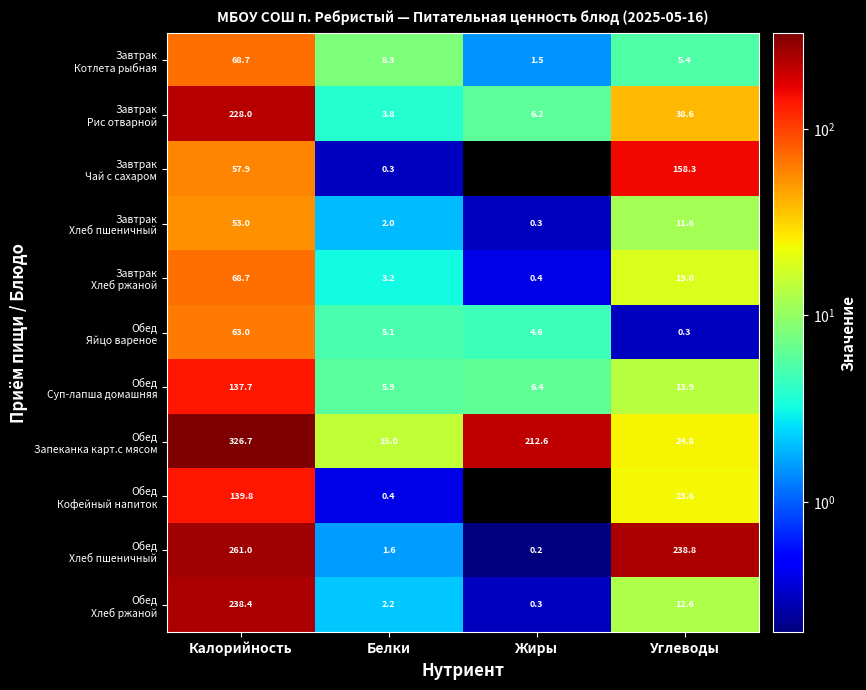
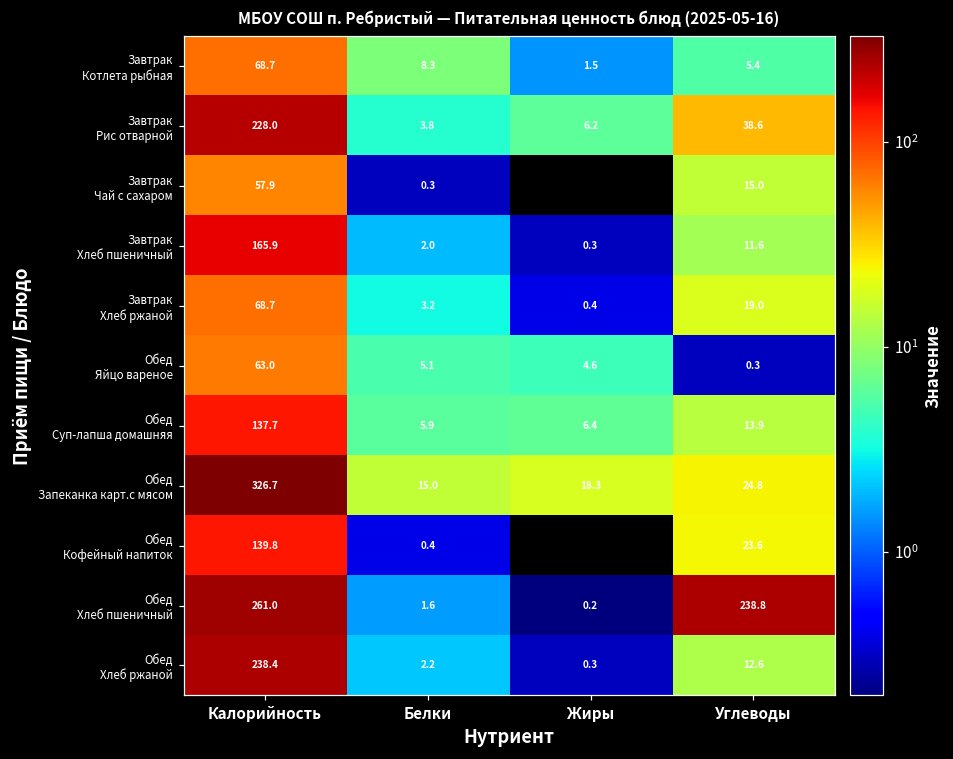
  {
    "Завтрак Котлета рыбная": {
      "Калорийность": 68.7,
      "Белки": 8.3,
      "Жиры": 1.5,
      "Углеводы": 5.4
    },
    "Завтрак Рис отварной": {
      "Калорийность": 228.0,
      "Белки": 3.8,
      "Жиры": 6.2,
      "Углеводы": 38.6
    },
    "Завтрак Чай с сахаром": {
      "Калорийность": 57.9,
      "Белки": 0.3,
-     "Углеводы": 158.3
+     "Углеводы": 15.0
    },
    "Завтрак Хлеб пшеничный": {
-     "Калорийность": 53.0,
+     "Калорийность": 165.9,
      "Белки": 2.0,
      "Жиры": 0.3,
      "Углеводы": 11.6
    },
    "Завтрак Хлеб ржаной": {
      "Калорийность": 68.7,
      "Белки": 3.2,
      "Жиры": 0.4,
      "Углеводы": 19.0
    },
    "Обед Яйцо вареное": {
      "Калорийность": 63.0,
      "Белки": 5.1,
      "Жиры": 4.6,
      "Углеводы": 0.3
    },
    "Обед Суп-лапша домашняя": {
      "Калорийность": 137.7,
      "Белки": 5.9,
      "Жиры": 6.4,
      "Углеводы": 13.9
    },
    "Обед Запеканка карт.с мясом": {
      "Калорийность": 326.7,
      "Белки": 15.0,
-     "Жиры": 212.6,
+     "Жиры": 18.3,
      "Углеводы": 24.8
    },
    "Обед Кофейный напиток": {
      "Калорийность": 139.8,
      "Белки": 0.4,
      "Углеводы": 23.6
    },
    "Обед Хлеб пшеничный": {
      "Калорийность": 261.0,
      "Белки": 1.6,
      "Жиры": 0.2,
      "Углеводы": 238.8
    },
    "Обед Хлеб ржаной": {
      "Калорийность": 238.4,
      "Белки": 2.2,
      "Жиры": 0.3,
      "Углеводы": 12.6
    }
  }
